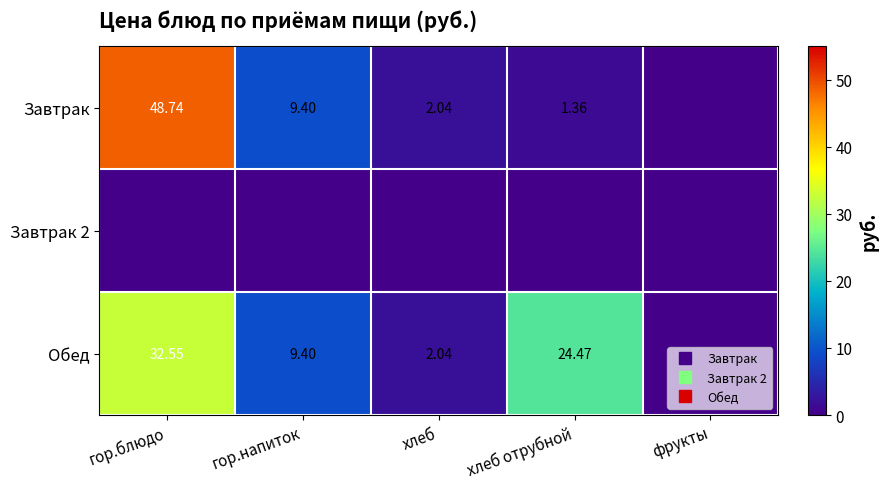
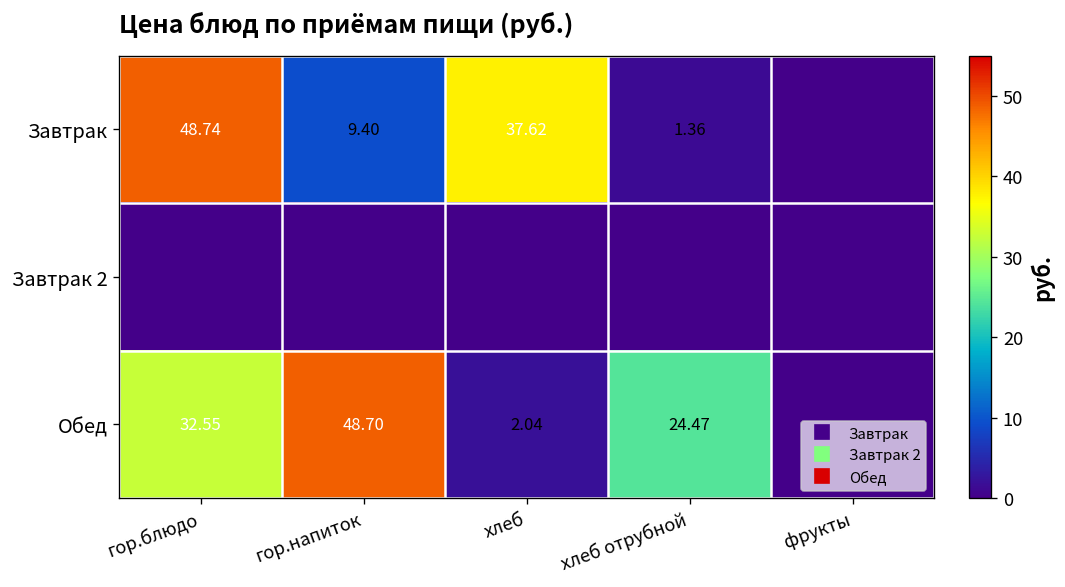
  {
    "Завтрак": {
      "гор.блюдо": 48.74,
      "гор.напиток": 9.40,
-     "хлеб": 2.04,
+     "хлеб": 37.62,
      "хлеб отрубной": 1.36
    },
    "Обед": {
      "гор.блюдо": 32.55,
-     "гор.напиток": 9.40,
+     "гор.напиток": 48.70,
      "хлеб": 2.04,
      "хлеб отрубной": 24.47
    }
  }
